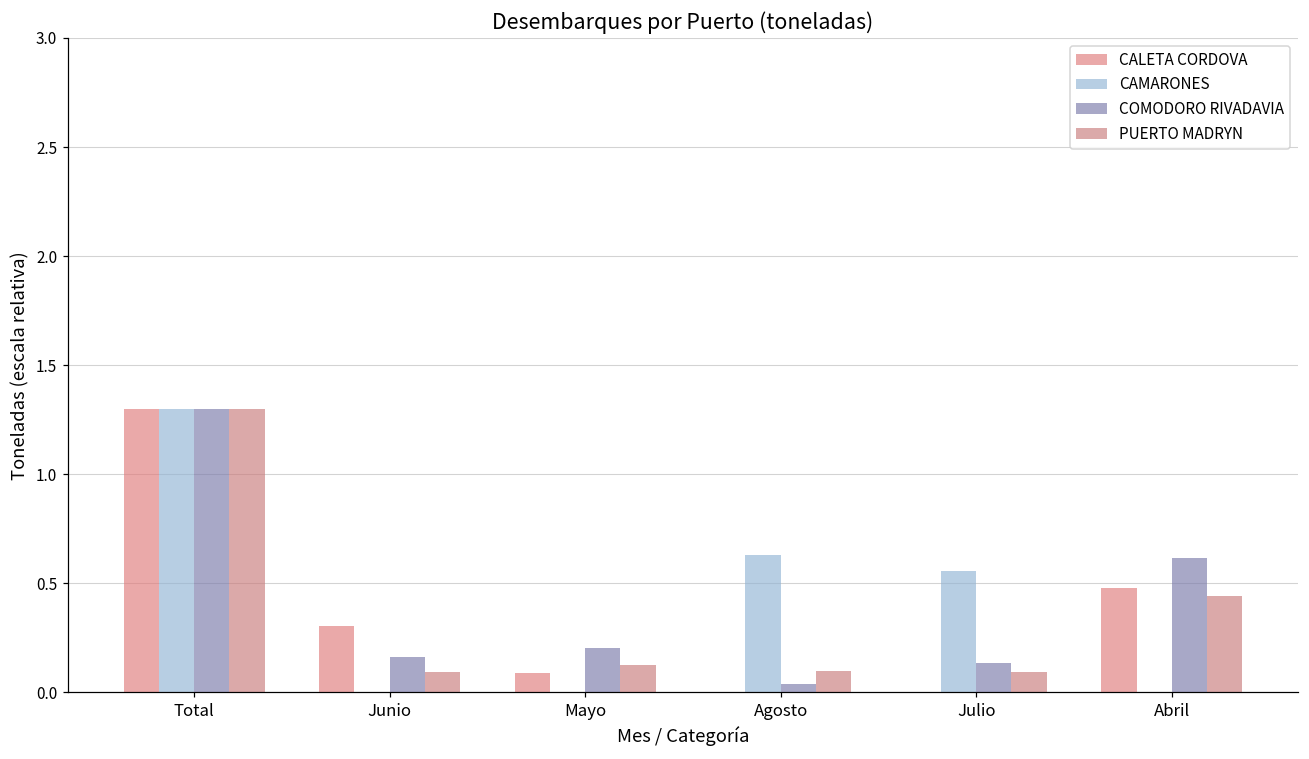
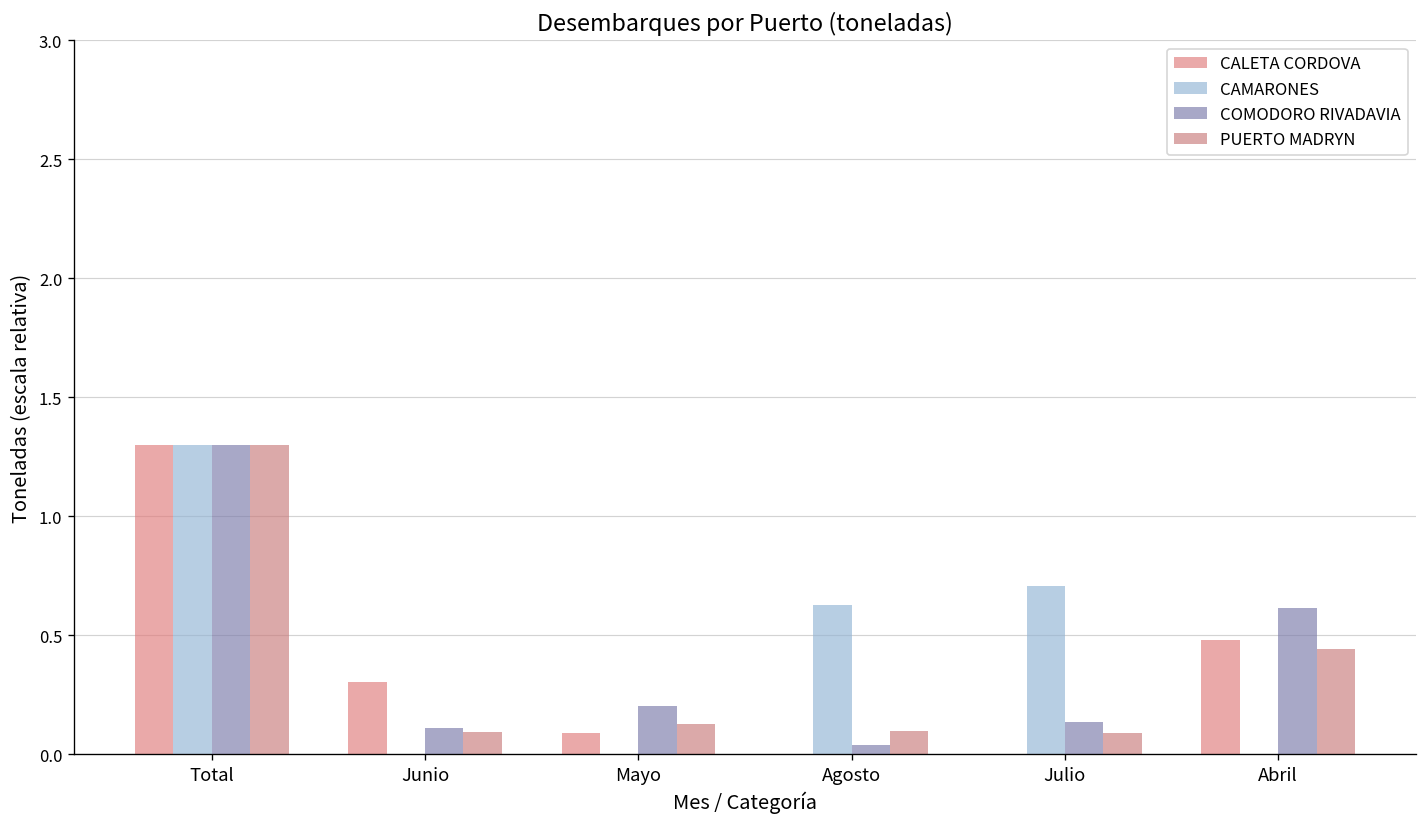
  {
    "CAMARONES": {
      "Total": 1.30,
      "Junio": 0.00,
      "Mayo": 0.00,
      "Agosto": 0.63,
-     "Julio": 0.56,
+     "Julio": 0.71,
      "Abril": 0.00
    },
    "COMODORO RIVADAVIA": {
      "Total": 1.30,
-     "Junio": 0.16,
+     "Junio": 0.11,
      "Mayo": 0.20,
      "Agosto": 0.04,
      "Julio": 0.14,
      "Abril": 0.61
    }
  }
